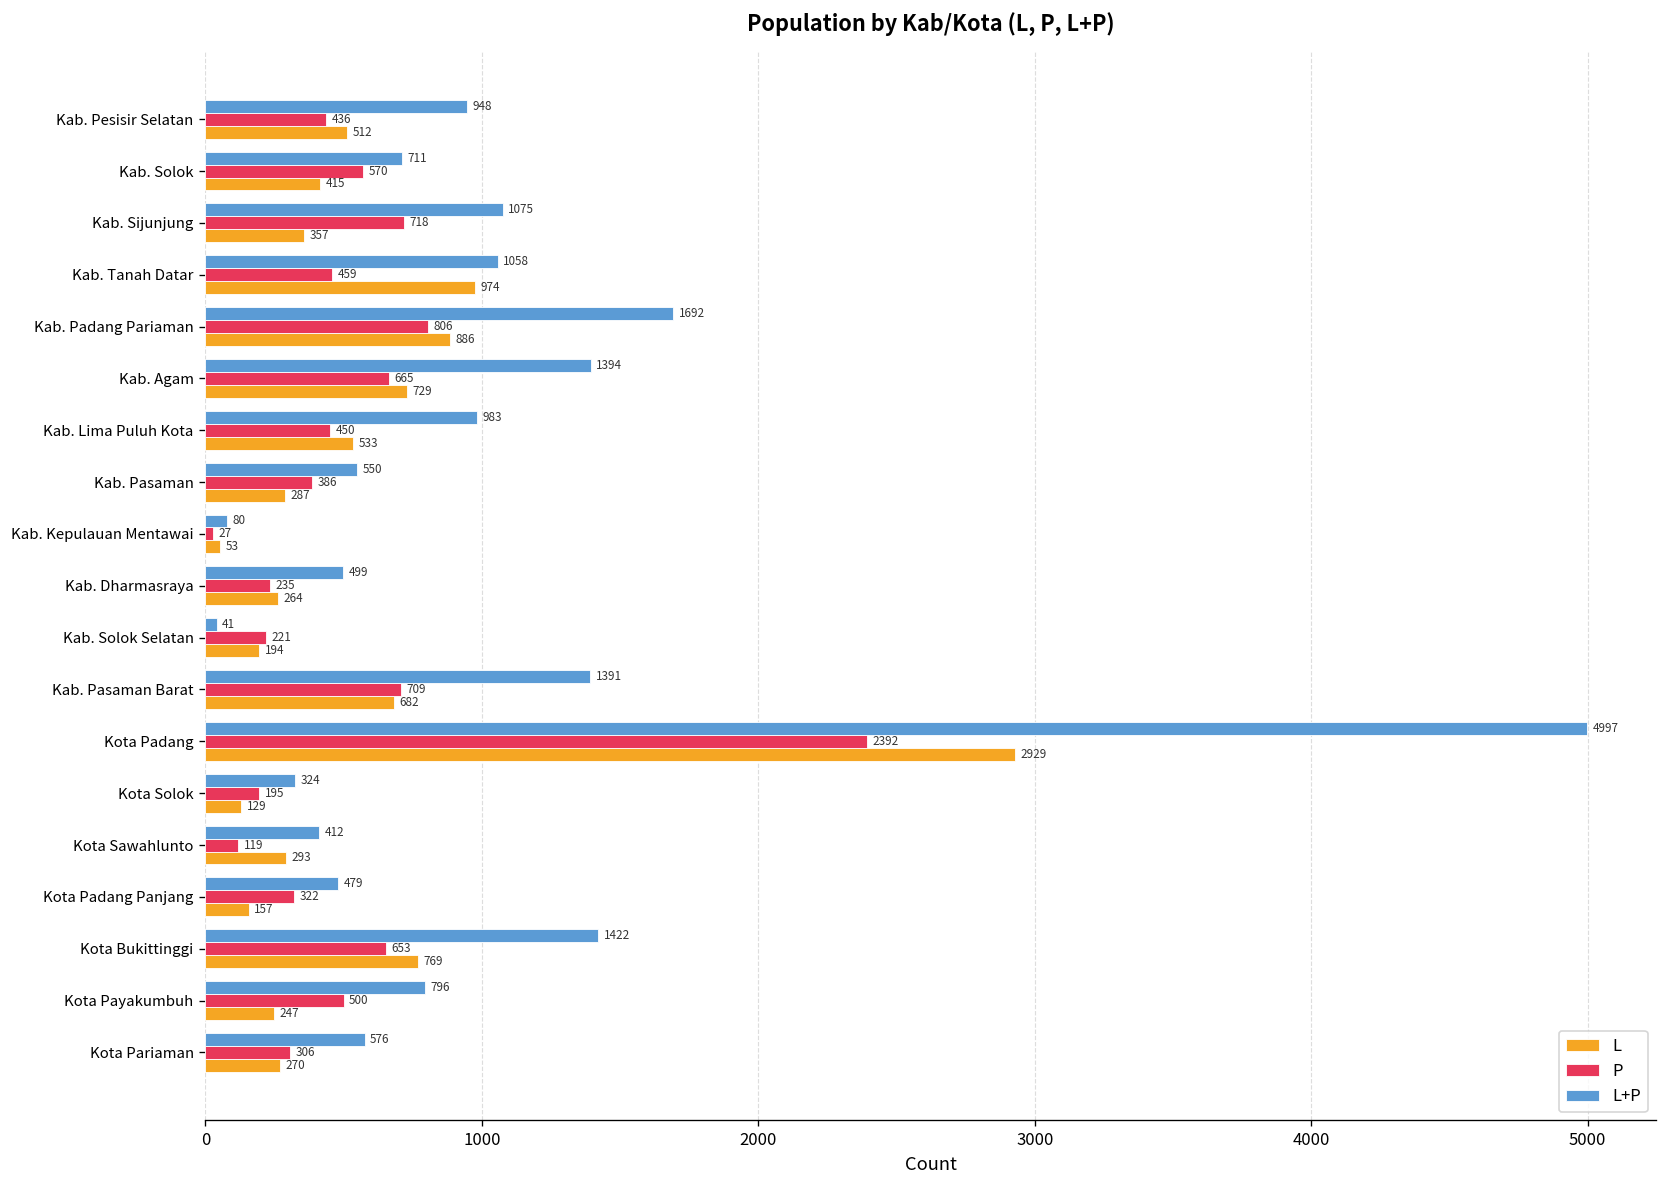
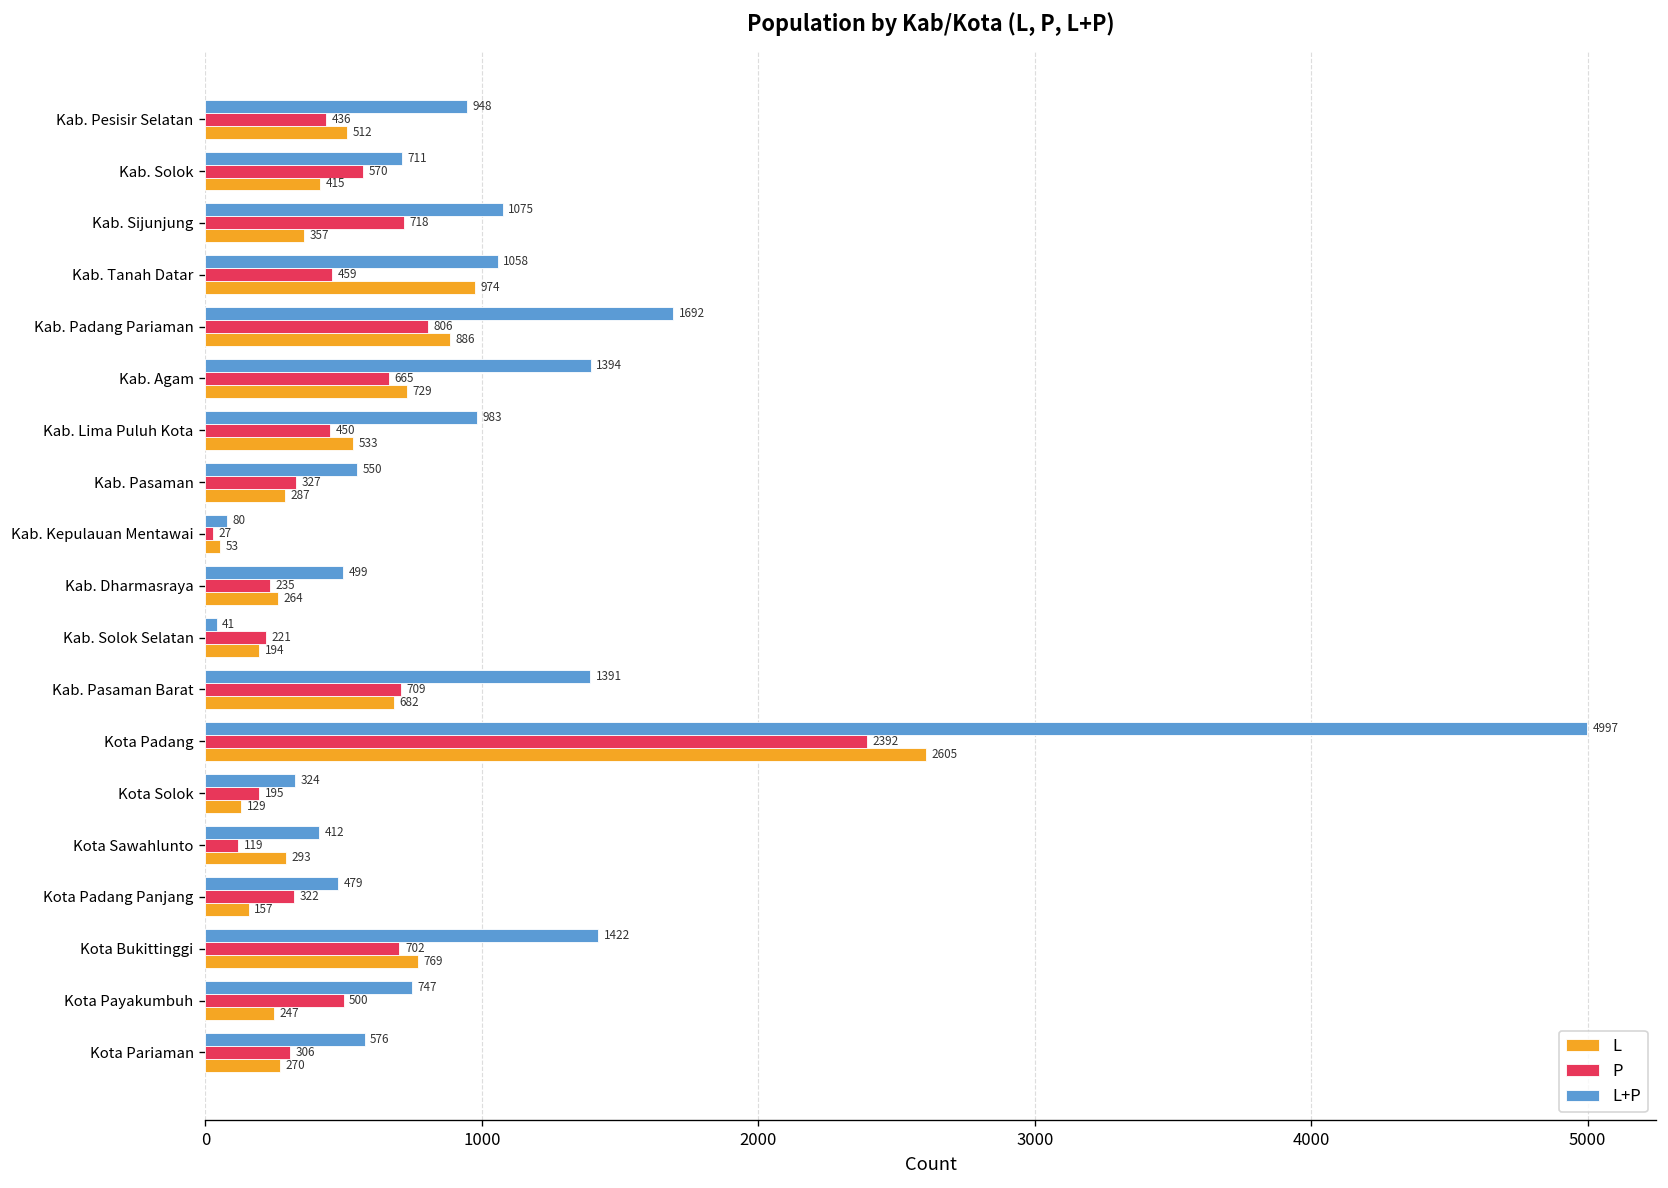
  {
    "L": {
      "Kab. Pesisir Selatan": 512,
      "Kab. Solok": 415,
      "Kab. Sijunjung": 357,
      "Kab. Tanah Datar": 974,
      "Kab. Padang Pariaman": 886,
      "Kab. Agam": 729,
      "Kab. Lima Puluh Kota": 533,
      "Kab. Pasaman": 287,
      "Kab. Kepulauan Mentawai": 53,
      "Kab. Dharmasraya": 264,
      "Kab. Solok Selatan": 194,
      "Kab. Pasaman Barat": 682,
-     "Kota Padang": 2929,
+     "Kota Padang": 2605,
      "Kota Solok": 129,
      "Kota Sawahlunto": 293,
      "Kota Padang Panjang": 157,
      "Kota Bukittinggi": 769,
      "Kota Payakumbuh": 247,
      "Kota Pariaman": 270
    },
    "P": {
      "Kab. Pesisir Selatan": 436,
      "Kab. Solok": 570,
      "Kab. Sijunjung": 718,
      "Kab. Tanah Datar": 459,
      "Kab. Padang Pariaman": 806,
      "Kab. Agam": 665,
      "Kab. Lima Puluh Kota": 450,
-     "Kab. Pasaman": 386,
+     "Kab. Pasaman": 327,
      "Kab. Kepulauan Mentawai": 27,
      "Kab. Dharmasraya": 235,
      "Kab. Solok Selatan": 221,
      "Kab. Pasaman Barat": 709,
      "Kota Padang": 2392,
      "Kota Solok": 195,
      "Kota Sawahlunto": 119,
      "Kota Padang Panjang": 322,
-     "Kota Bukittinggi": 653,
+     "Kota Bukittinggi": 702,
      "Kota Payakumbuh": 500,
      "Kota Pariaman": 306
    },
    "L+P": {
      "Kab. Pesisir Selatan": 948,
      "Kab. Solok": 711,
      "Kab. Sijunjung": 1075,
      "Kab. Tanah Datar": 1058,
      "Kab. Padang Pariaman": 1692,
      "Kab. Agam": 1394,
      "Kab. Lima Puluh Kota": 983,
      "Kab. Pasaman": 550,
      "Kab. Kepulauan Mentawai": 80,
      "Kab. Dharmasraya": 499,
      "Kab. Solok Selatan": 41,
      "Kab. Pasaman Barat": 1391,
      "Kota Padang": 4997,
      "Kota Solok": 324,
      "Kota Sawahlunto": 412,
      "Kota Padang Panjang": 479,
      "Kota Bukittinggi": 1422,
-     "Kota Payakumbuh": 796,
+     "Kota Payakumbuh": 747,
      "Kota Pariaman": 576
    }
  }
